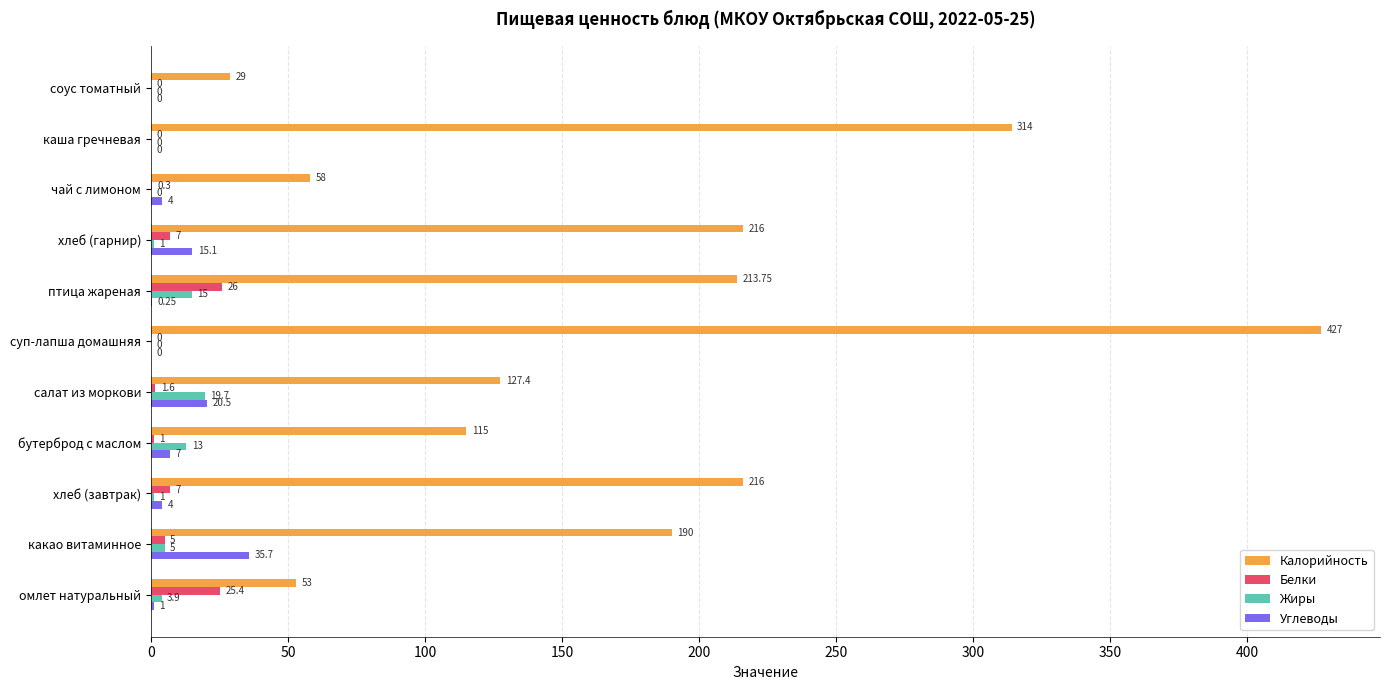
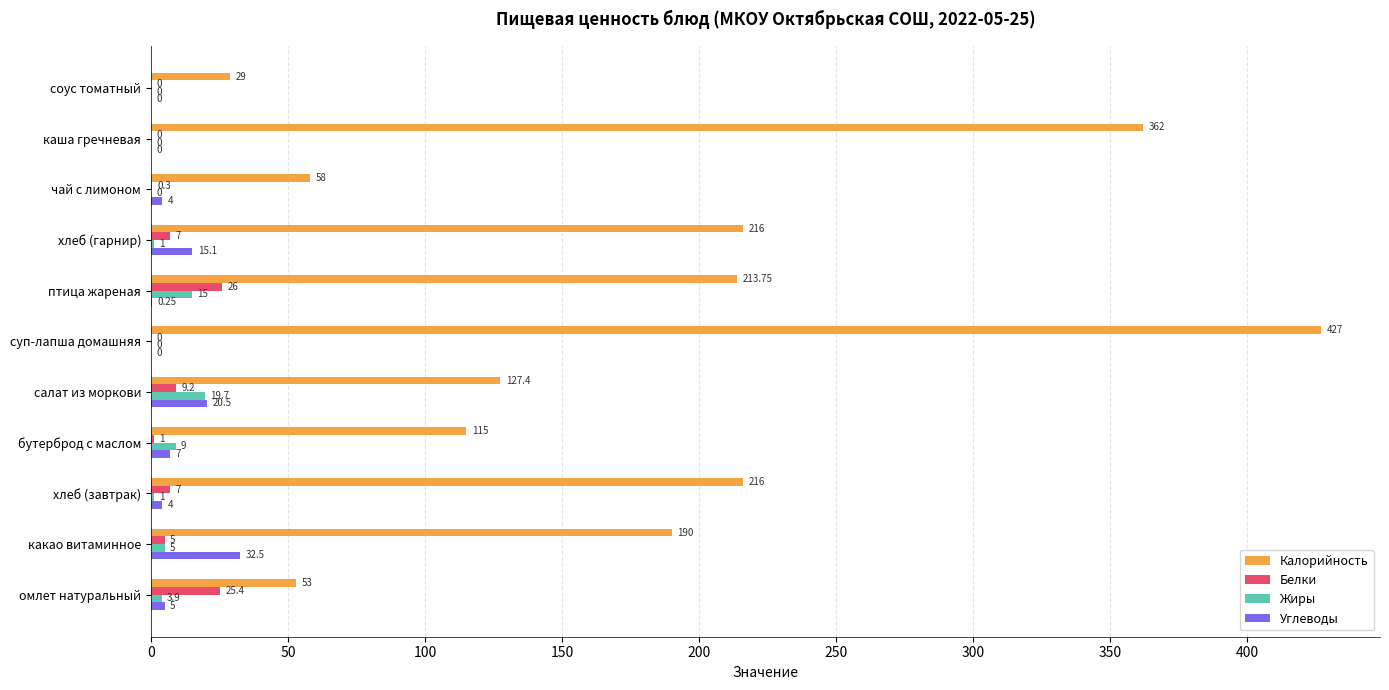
  {
    "Калорийность": {
      "соус томатный": 29,
-     "каша гречневая": 314,
+     "каша гречневая": 362,
      "чай с лимоном": 58,
      "хлеб (гарнир)": 216,
      "птица жареная": 213.75,
      "суп-лапша домашняя": 427,
      "салат из моркови": 127.4,
      "бутерброд с маслом": 115,
      "хлеб (завтрак)": 216,
      "какао витаминное": 190,
      "омлет натуральный": 53
    },
    "Белки": {
      "чай с лимоном": 0.3,
      "хлеб (гарнир)": 7,
      "птица жареная": 26,
-     "салат из моркови": 1.6,
+     "салат из моркови": 9.2,
      "бутерброд с маслом": 1,
      "хлеб (завтрак)": 7,
      "омлет натуральный": 25.4
    },
    "Жиры": {
      "хлеб (гарнир)": 1,
      "птица жареная": 15,
-     "бутерброд с маслом": 13,
+     "бутерброд с маслом": 9,
      "хлеб (завтрак)": 1,
      "омлет натуральный": 3.9
    },
    "Углеводы": {
      "чай с лимоном": 4,
      "хлеб (гарнир)": 15.1,
      "птица жареная": 0.25,
      "бутерброд с маслом": 7,
      "хлеб (завтрак)": 4,
-     "какао витаминное": 35.7,
-     "омлет натуральный": 1
+     "какао витаминное": 32.5,
+     "омлет натуральный": 5
    }
  }
